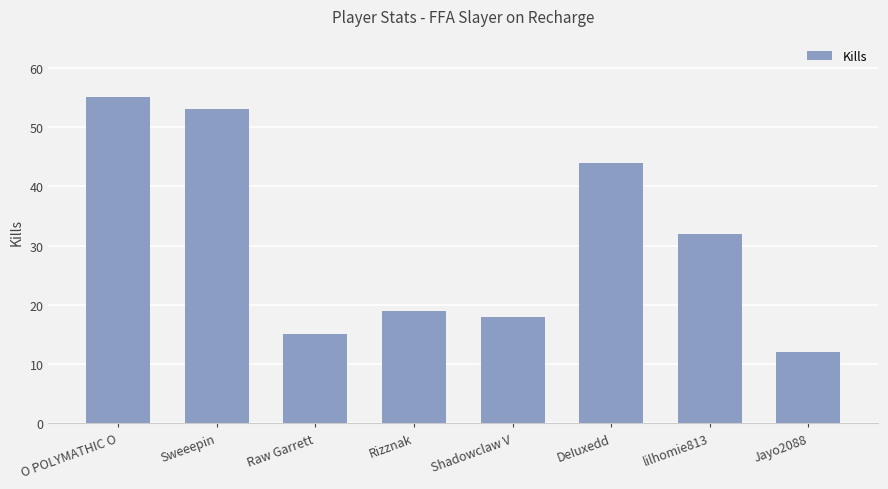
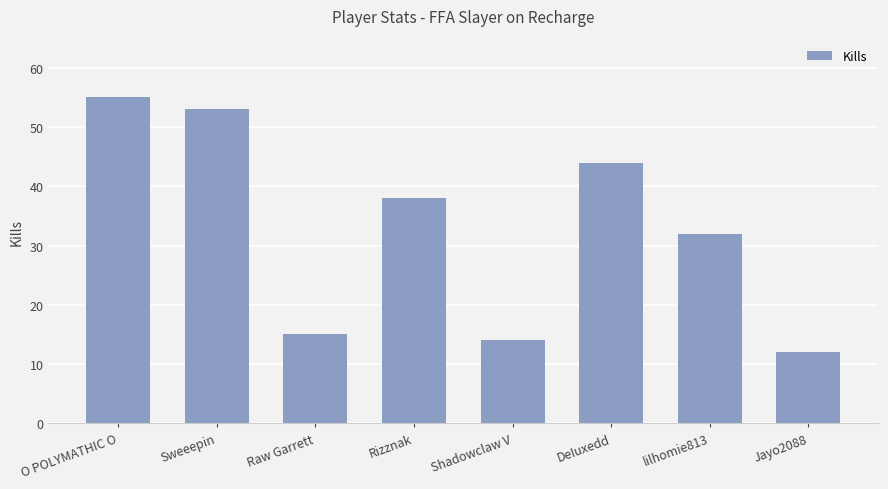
  {
    "O POLYMATHIC O": 55,
    "Sweeepin": 53,
    "Raw Garrett": 15,
-   "Rizznak": 19,
-   "Shadowclaw V": 18,
+   "Rizznak": 38,
+   "Shadowclaw V": 14,
    "DeIuxedd": 44,
    "lilhomie813": 32,
    "Jayo2088": 12
  }
